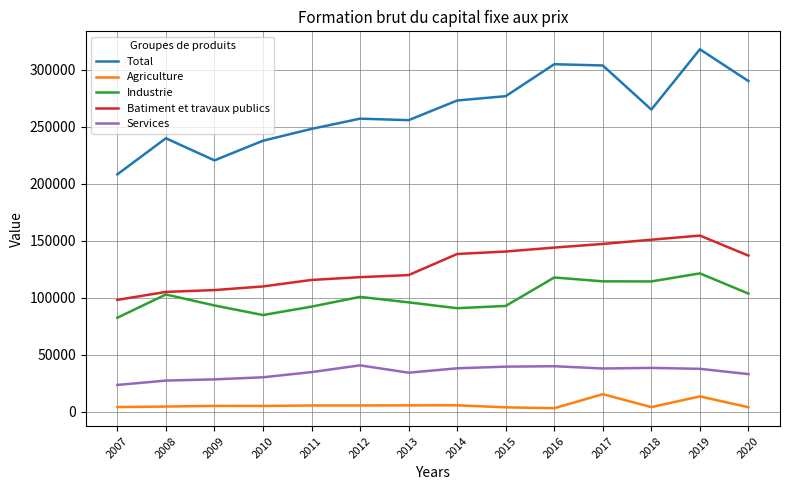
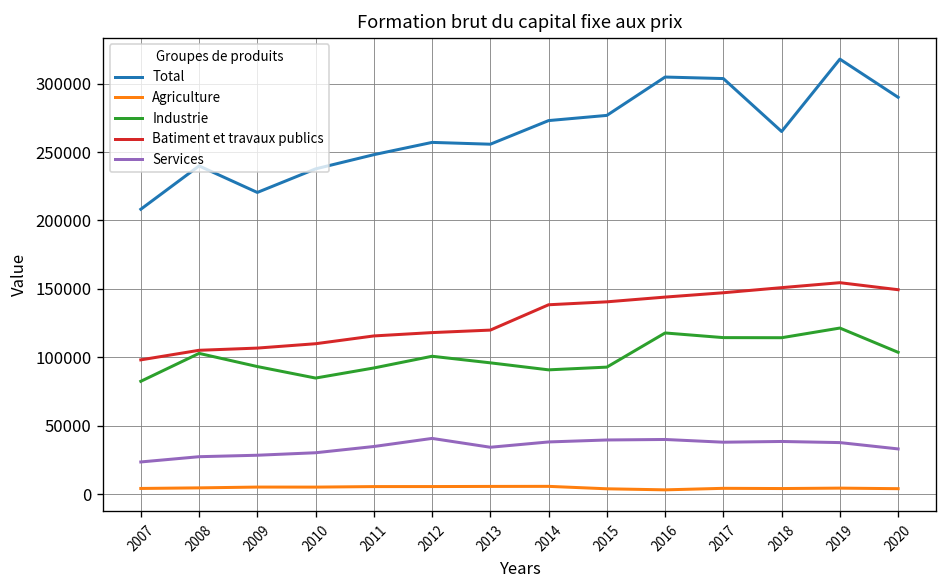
  {
    "Total": {
      "2007": 208000,
      "2008": 240000,
      "2009": 221000,
      "2010": 238000,
      "2011": 248000,
      "2012": 257000,
      "2013": 256000,
      "2014": 273000,
      "2015": 277000,
      "2016": 305000,
      "2017": 304000,
      "2018": 265000,
      "2019": 318000,
      "2020": 290000
    },
    "Agriculture": {
      "2007": 4000,
      "2008": 5000,
      "2009": 5000,
      "2010": 5000,
      "2011": 5000,
      "2012": 6000,
      "2013": 6000,
      "2014": 6000,
      "2015": 4000,
      "2016": 3000,
-     "2017": 15000,
+     "2017": 4000,
      "2018": 4000,
-     "2019": 13000,
+     "2019": 4000,
      "2020": 4000
    },
    "Industrie": {
      "2007": 82000,
      "2008": 103000,
      "2009": 93000,
      "2010": 85000,
      "2011": 92000,
      "2012": 101000,
      "2013": 96000,
      "2014": 91000,
      "2015": 93000,
      "2016": 118000,
      "2017": 114000,
      "2018": 114000,
      "2019": 121000,
      "2020": 104000
    },
    "Batiment et travaux publics": {
      "2007": 98000,
      "2008": 105000,
      "2009": 107000,
      "2010": 110000,
      "2011": 116000,
      "2012": 118000,
      "2013": 120000,
      "2014": 138000,
      "2015": 141000,
      "2016": 144000,
      "2017": 147000,
      "2018": 151000,
      "2019": 155000,
-     "2020": 137000
+     "2020": 149000
    },
    "Services": {
      "2007": 24000,
      "2008": 27000,
      "2009": 28000,
      "2010": 30000,
      "2011": 35000,
      "2012": 41000,
      "2013": 34000,
      "2014": 38000,
      "2015": 40000,
      "2016": 40000,
      "2017": 38000,
      "2018": 38000,
      "2019": 38000,
      "2020": 33000
    }
  }
